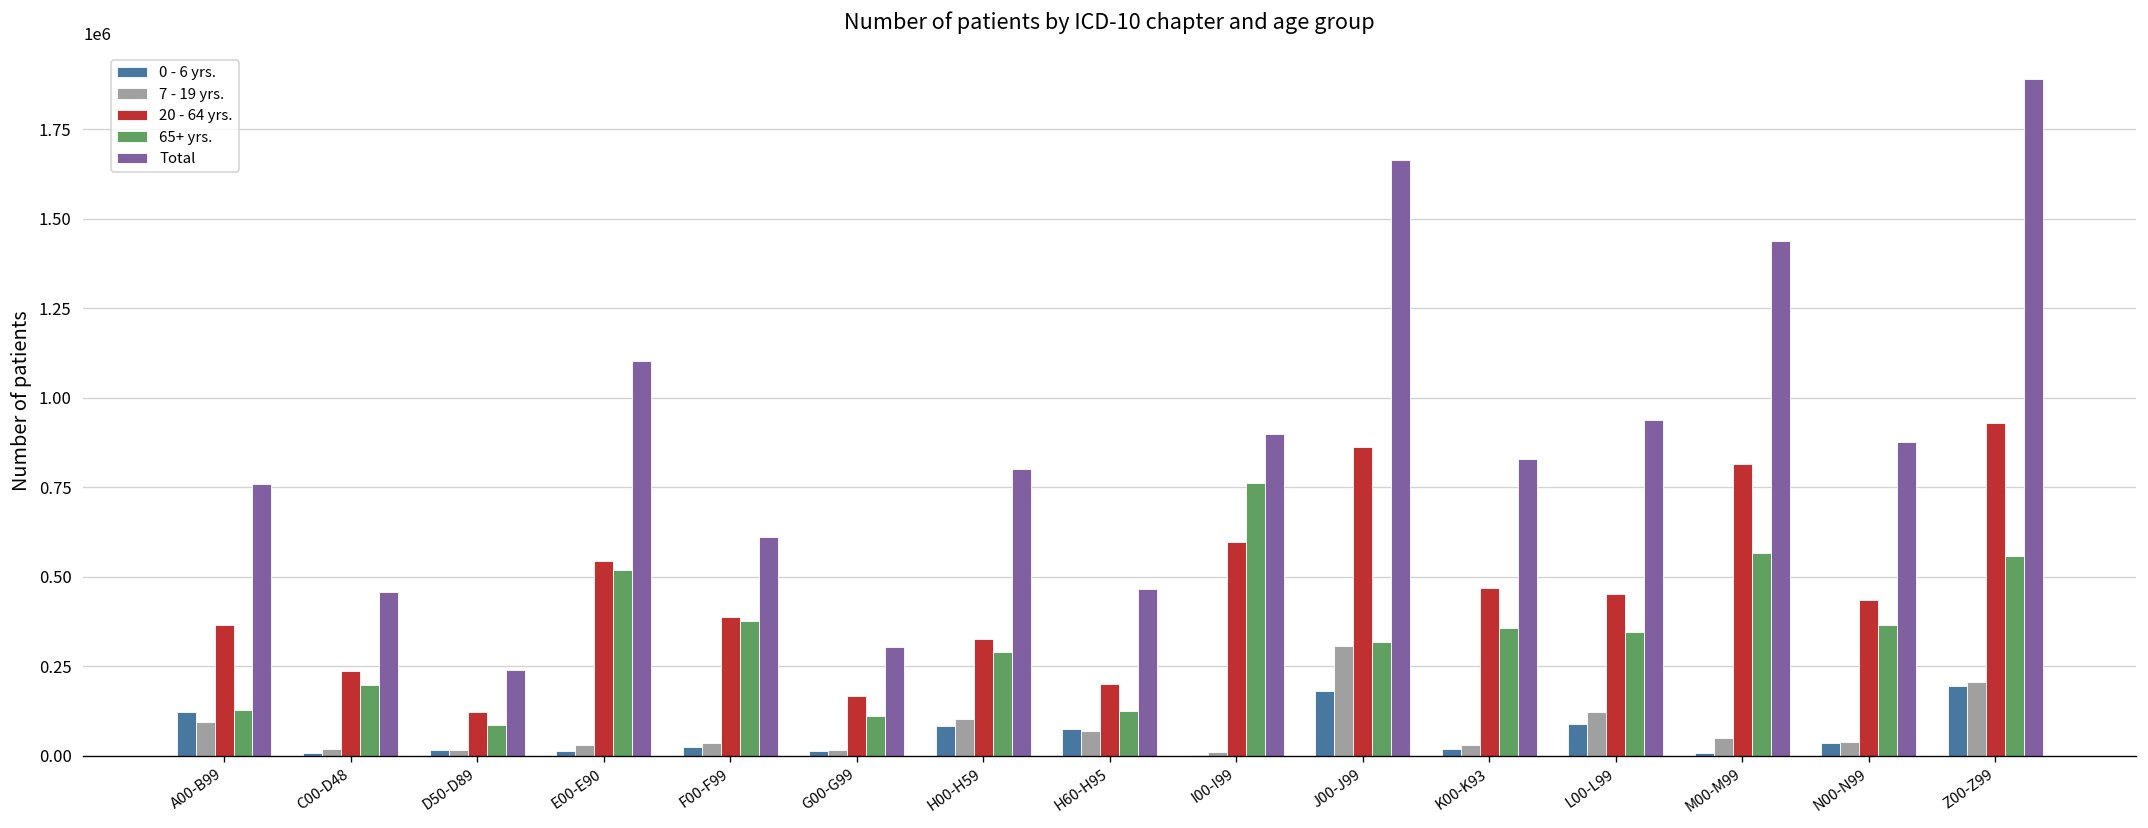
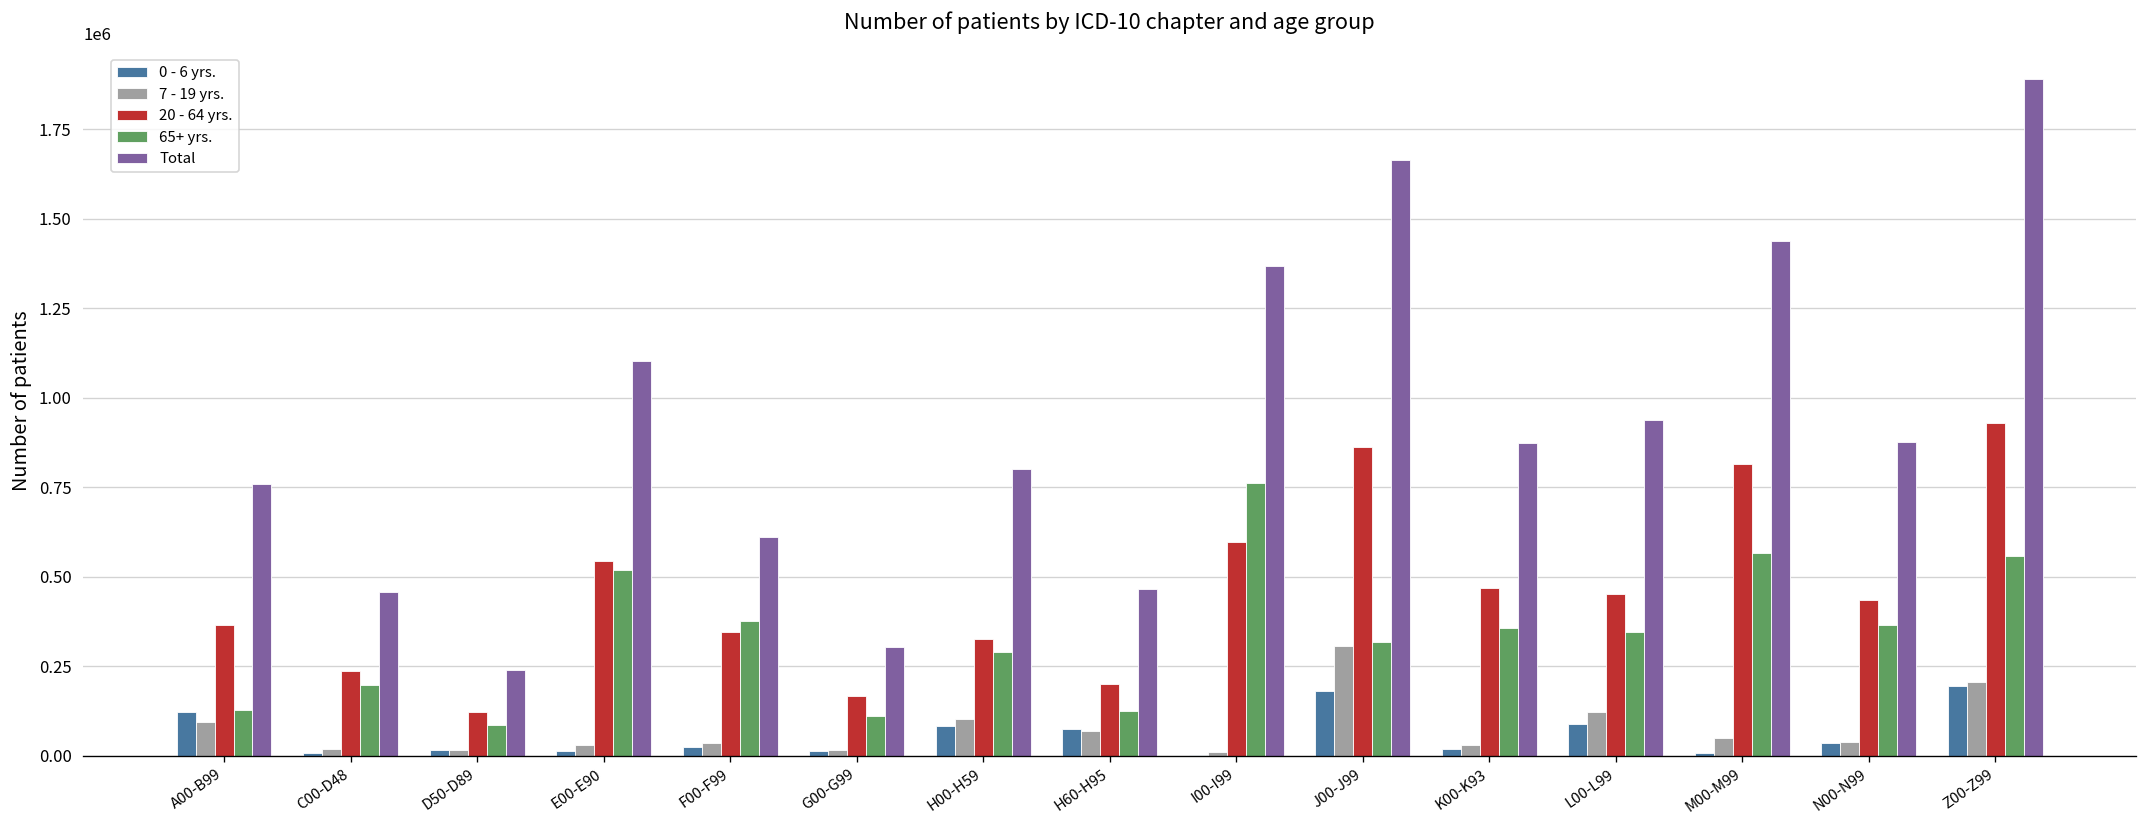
  {
    "0 - 6 yrs.": {
      "A00-B99": 120000,
      "D50-D89": 20000,
      "E00-E90": 10000,
      "F00-F99": 20000,
      "G00-G99": 10000,
      "H00-H59": 80000,
      "H60-H95": 70000,
      "J00-J99": 180000,
      "K00-K93": 20000,
      "L00-L99": 90000,
      "N00-N99": 40000,
      "Z00-Z99": 200000
    },
    "7 - 19 yrs.": {
      "A00-B99": 90000,
      "C00-D48": 20000,
      "D50-D89": 10000,
      "E00-E90": 30000,
      "F00-F99": 30000,
      "G00-G99": 20000,
      "H00-H59": 100000,
      "H60-H95": 70000,
      "I00-I99": 10000,
      "J00-J99": 300000,
      "K00-K93": 30000,
      "L00-L99": 120000,
      "M00-M99": 50000,
      "N00-N99": 40000,
      "Z00-Z99": 210000
    },
    "20 - 64 yrs.": {
      "A00-B99": 370000,
      "C00-D48": 240000,
      "D50-D89": 120000,
      "E00-E90": 540000,
-     "F00-F99": 390000,
+     "F00-F99": 340000,
      "G00-G99": 170000,
      "H00-H59": 330000,
      "H60-H95": 200000,
      "I00-I99": 600000,
      "J00-J99": 860000,
      "K00-K93": 470000,
      "L00-L99": 450000,
      "M00-M99": 810000,
      "N00-N99": 440000,
      "Z00-Z99": 930000
    },
    "65+ yrs.": {
      "A00-B99": 130000,
      "C00-D48": 200000,
      "D50-D89": 90000,
      "E00-E90": 520000,
      "F00-F99": 380000,
      "G00-G99": 110000,
      "H00-H59": 290000,
      "H60-H95": 120000,
      "I00-I99": 760000,
      "J00-J99": 320000,
      "K00-K93": 360000,
      "L00-L99": 340000,
      "M00-M99": 570000,
      "N00-N99": 370000,
      "Z00-Z99": 560000
    },
    "Total": {
      "A00-B99": 760000,
      "C00-D48": 460000,
      "D50-D89": 240000,
      "E00-E90": 1100000,
      "F00-F99": 610000,
      "G00-G99": 300000,
      "H00-H59": 800000,
      "H60-H95": 460000,
-     "I00-I99": 900000,
+     "I00-I99": 1370000,
      "J00-J99": 1660000,
-     "K00-K93": 830000,
+     "K00-K93": 870000,
      "L00-L99": 940000,
      "M00-M99": 1440000,
      "N00-N99": 870000,
      "Z00-Z99": 1890000
    }
  }
